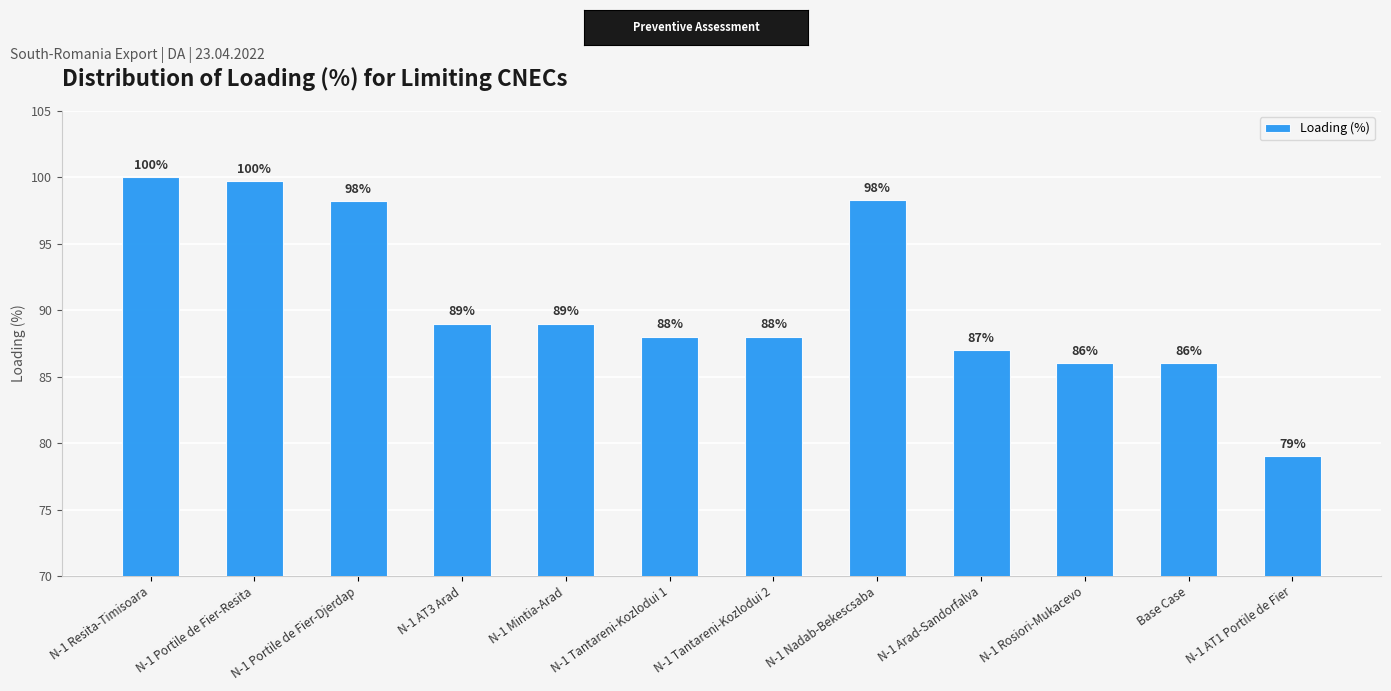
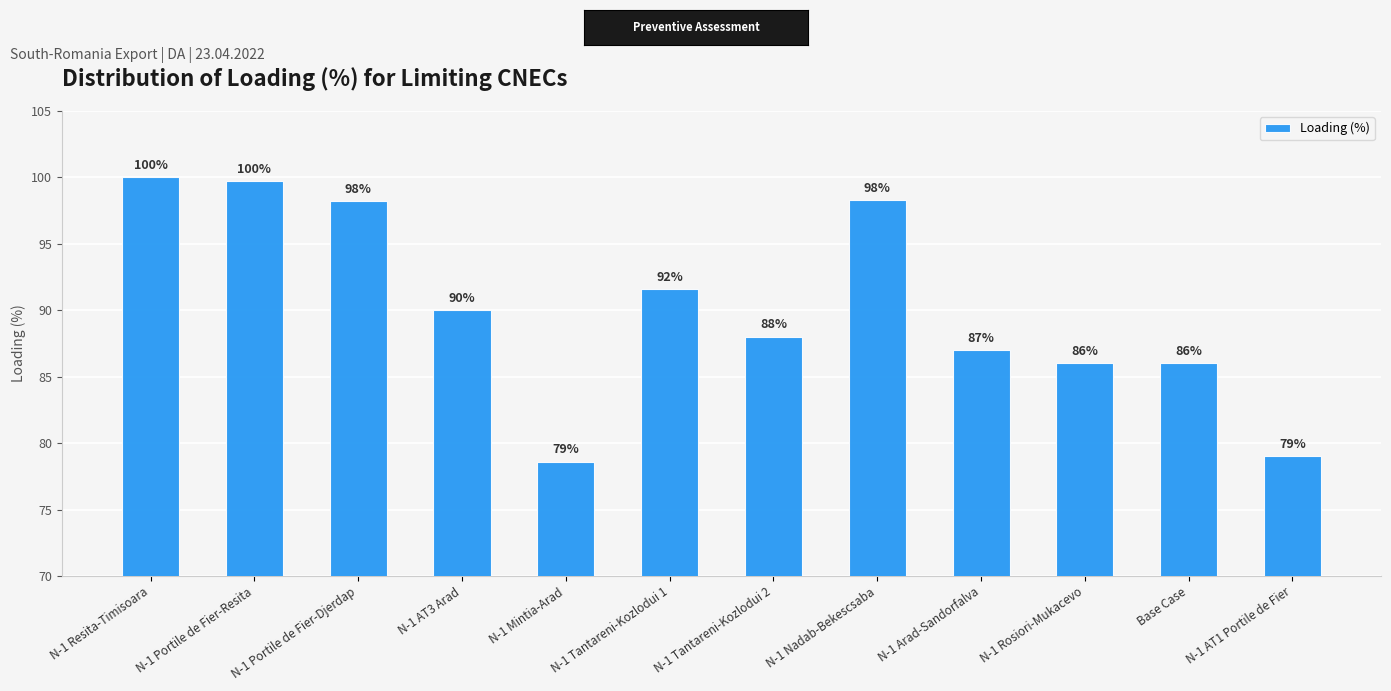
  {
    "N-1 Resita-Timisoara": "100%",
    "N-1 Portile de Fier-Resita": "100%",
    "N-1 Portile de Fier-Djerdap": "98%",
-   "N-1 AT3 Arad": "89%",
-   "N-1 Mintia-Arad": "89%",
-   "N-1 Tantareni-Kozlodui 1": "88%",
+   "N-1 AT3 Arad": "90%",
+   "N-1 Mintia-Arad": "79%",
+   "N-1 Tantareni-Kozlodui 1": "92%",
    "N-1 Tantareni-Kozlodui 2": "88%",
    "N-1 Nadab-Bekescsaba": "98%",
    "N-1 Arad-Sandorfalva": "87%",
    "N-1 Rosiori-Mukacevo": "86%",
    "Base Case": "86%",
    "N-1 AT1 Portile de Fier": "79%"
  }
